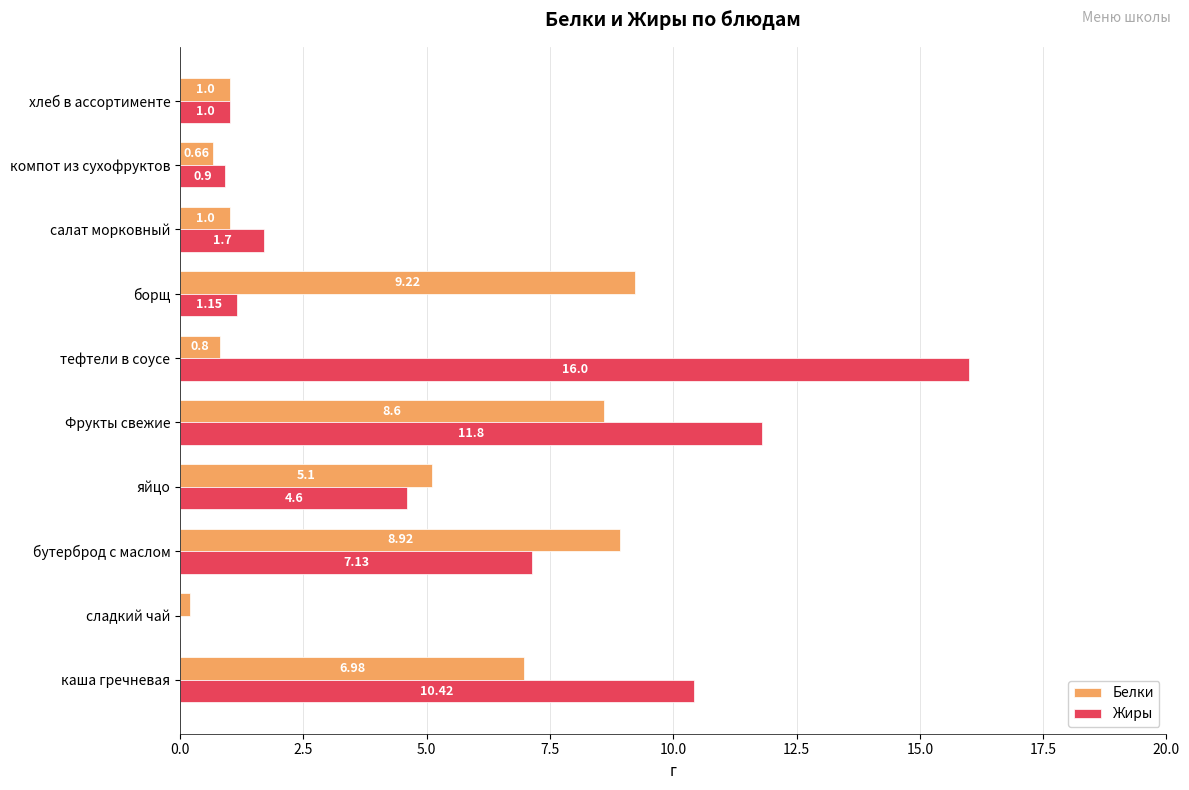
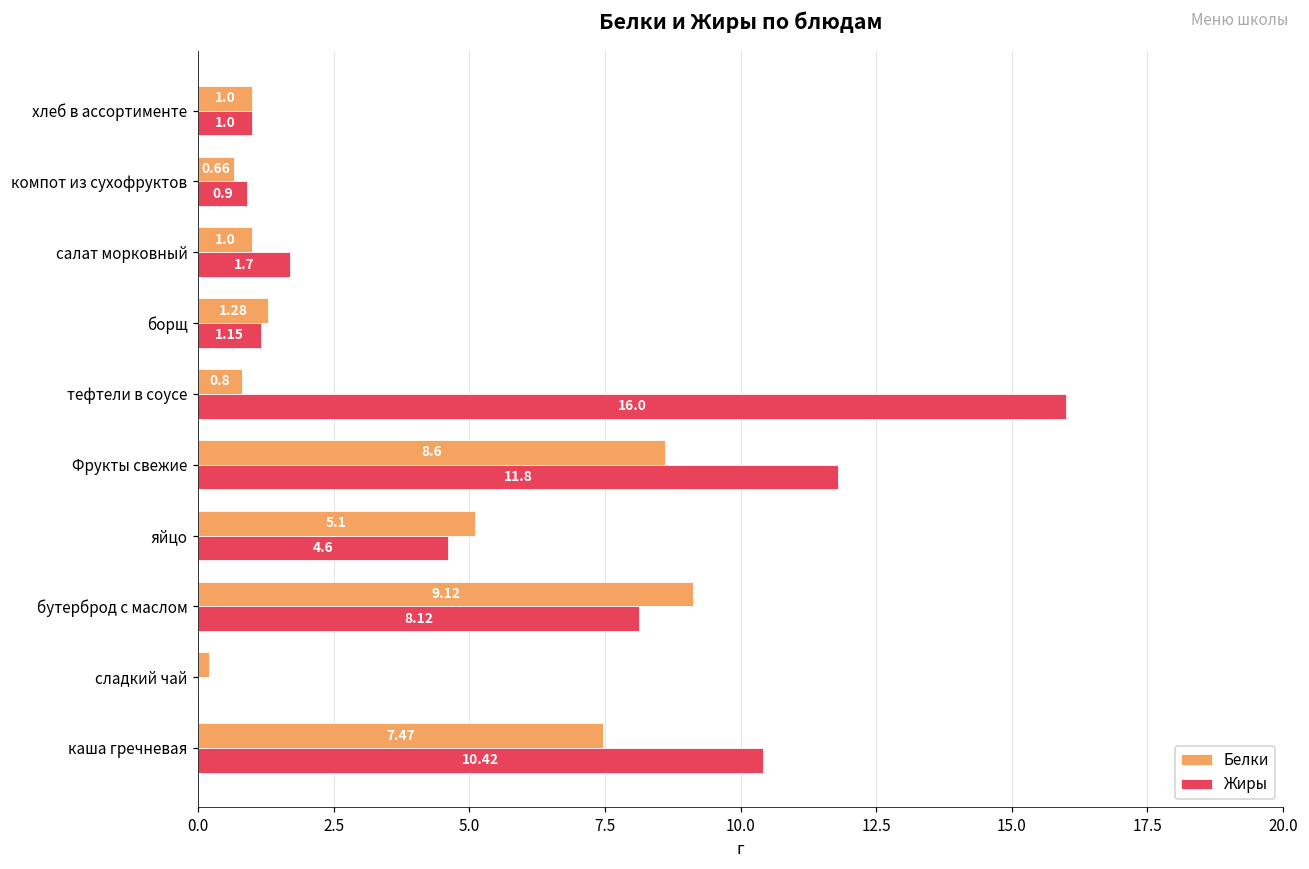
  {
    "Белки": {
      "хлеб в ассортименте": 1.0,
      "компот из сухофруктов": 0.66,
      "салат морковный": 1.0,
-     "борщ": 9.22,
+     "борщ": 1.28,
      "тефтели в соусе": 0.8,
      "Фрукты свежие": 8.6,
      "яйцо": 5.1,
-     "бутерброд с маслом": 8.92,
-     "каша гречневая": 6.98
+     "бутерброд с маслом": 9.12,
+     "каша гречневая": 7.47
    },
    "Жиры": {
      "хлеб в ассортименте": 1.0,
      "компот из сухофруктов": 0.9,
      "салат морковный": 1.7,
      "борщ": 1.15,
      "тефтели в соусе": 16.0,
      "Фрукты свежие": 11.8,
      "яйцо": 4.6,
-     "бутерброд с маслом": 7.13,
+     "бутерброд с маслом": 8.12,
      "каша гречневая": 10.42
    }
  }
